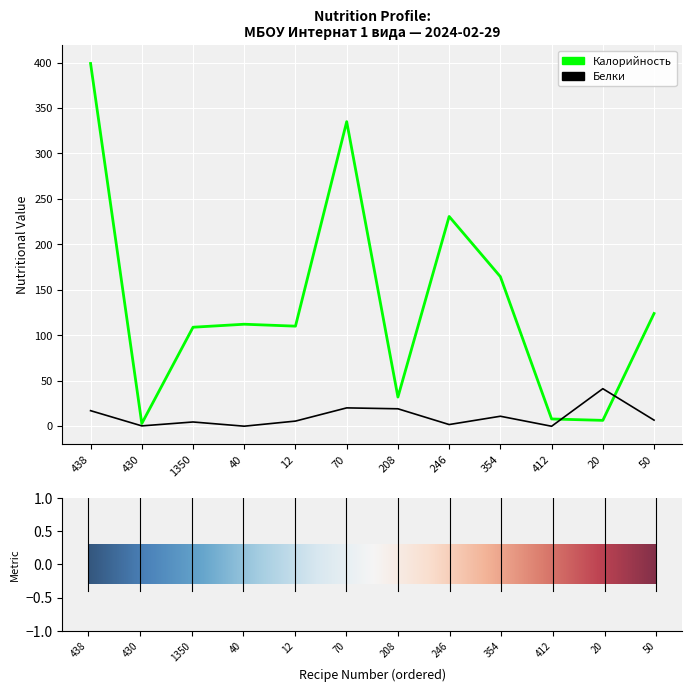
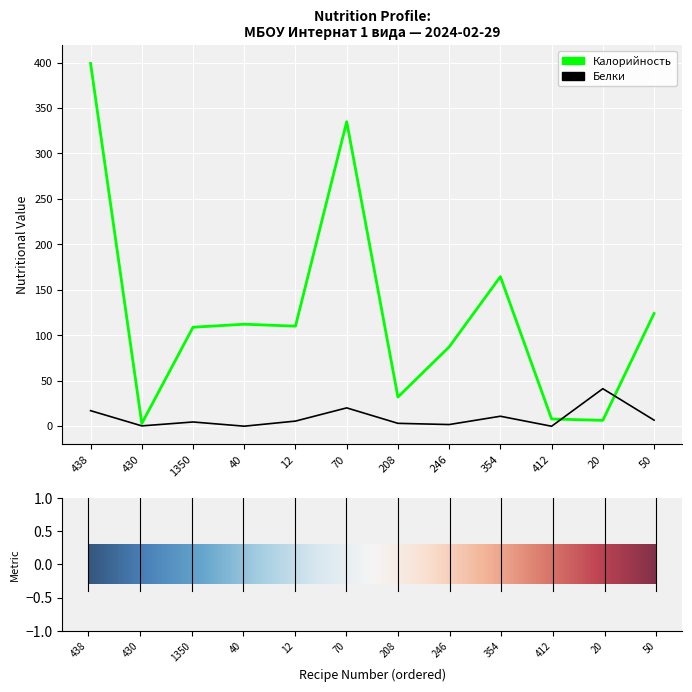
  {
    "Калорийность": {
      "438": 400,
      "1350": 110,
      "40": 110,
      "12": 110,
      "70": 340,
      "208": 30,
-     "246": 230,
+     "246": 90,
      "354": 160,
      "412": 10,
      "20": 10,
      "50": 120
    },
    "Белки": {
      "438": 20,
      "1350": 0,
      "40": 0,
      "12": 10,
      "70": 20,
-     "208": 20,
+     "208": 0,
      "246": 0,
      "354": 10,
      "412": 0,
      "20": 40,
      "50": 10
    }
  }
